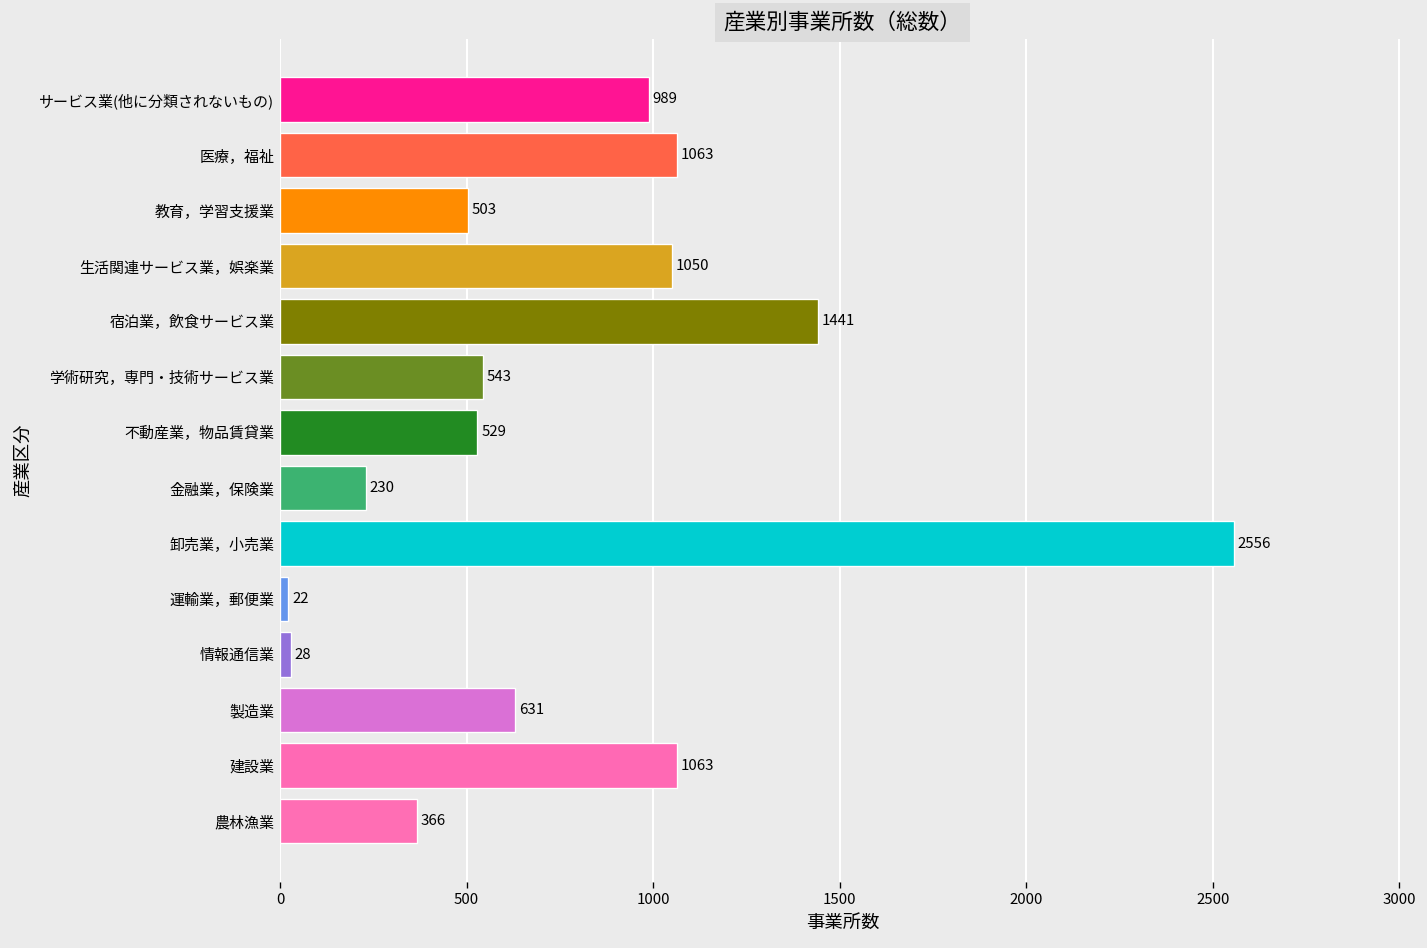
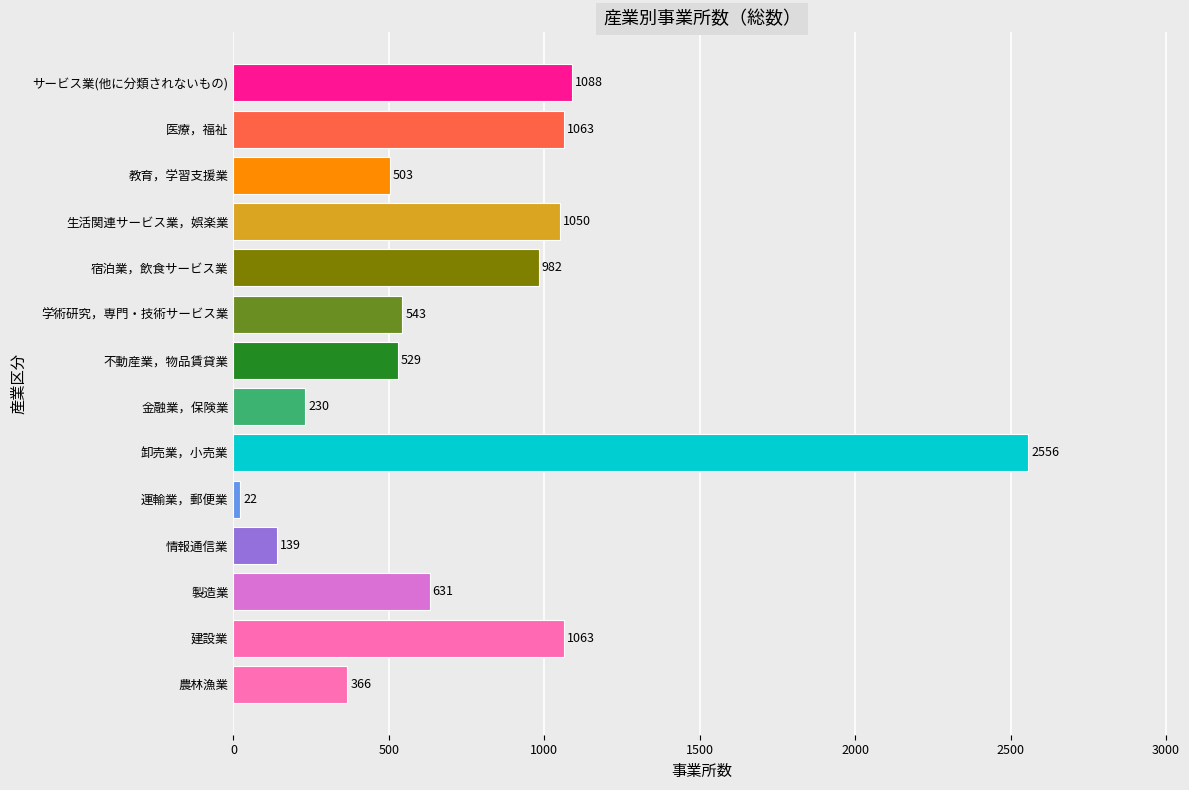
  {
-   "サービス業(他に分類されないもの)": 989,
+   "サービス業(他に分類されないもの)": 1088,
    "医療，福祉": 1063,
    "教育，学習支援業": 503,
    "生活関連サービス業，娯楽業": 1050,
-   "宿泊業，飲食サービス業": 1441,
+   "宿泊業，飲食サービス業": 982,
    "学術研究，専門・技術サービス業": 543,
    "不動産業，物品賃貸業": 529,
    "金融業，保険業": 230,
    "卸売業，小売業": 2556,
    "運輸業，郵便業": 22,
-   "情報通信業": 28,
+   "情報通信業": 139,
    "製造業": 631,
    "建設業": 1063,
    "農林漁業": 366
  }
